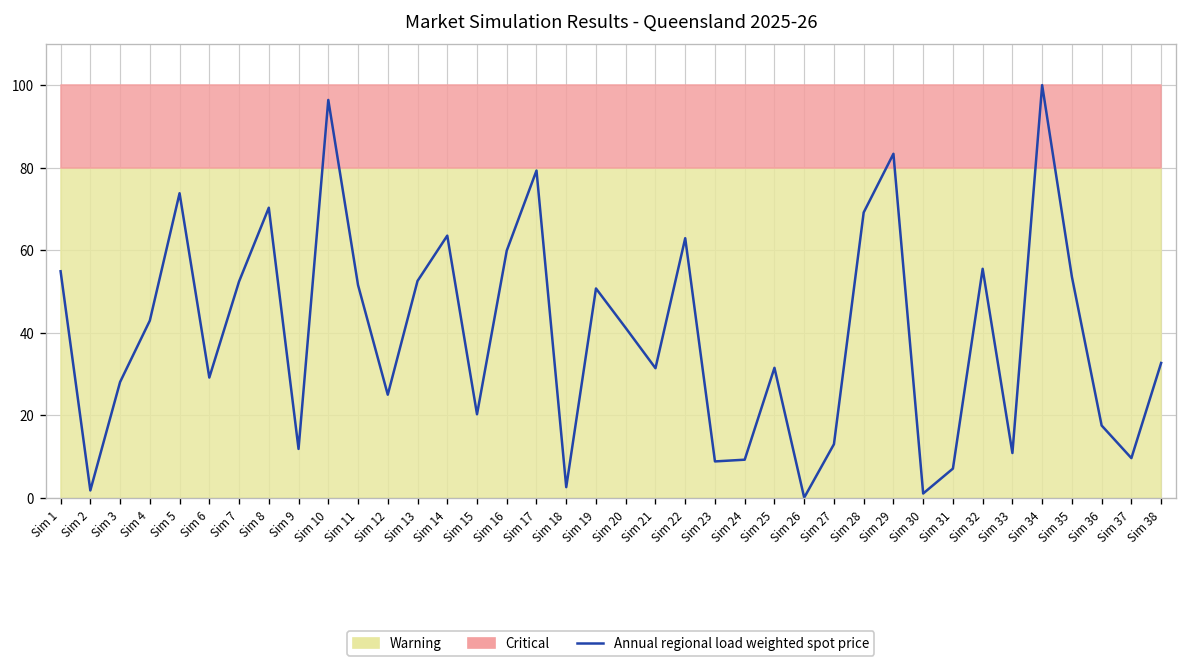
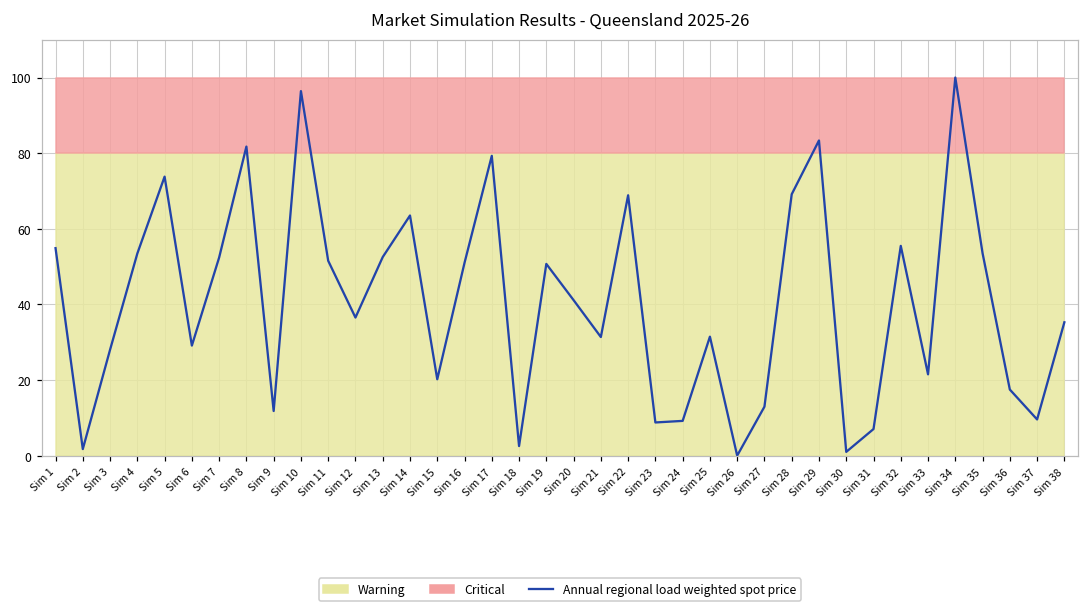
  {
    "Annual regional load weighted spot price": {
      "Sim 1": 55,
      "Sim 2": 2,
      "Sim 3": 28,
-     "Sim 4": 43,
+     "Sim 4": 53,
      "Sim 5": 74,
      "Sim 6": 29,
      "Sim 7": 52,
-     "Sim 8": 70,
+     "Sim 8": 82,
      "Sim 9": 12,
      "Sim 10": 96,
      "Sim 11": 52,
-     "Sim 12": 25,
+     "Sim 12": 37,
      "Sim 13": 53,
      "Sim 14": 64,
      "Sim 15": 20,
-     "Sim 16": 60,
+     "Sim 16": 51,
      "Sim 18": 3,
      "Sim 19": 51,
      "Sim 20": 41,
      "Sim 21": 31,
-     "Sim 22": 63,
+     "Sim 22": 69,
      "Sim 23": 9,
      "Sim 24": 9,
      "Sim 25": 31,
      "Sim 26": 0,
      "Sim 27": 13,
      "Sim 28": 69,
      "Sim 29": 83,
      "Sim 30": 1,
      "Sim 31": 7,
      "Sim 32": 55,
-     "Sim 33": 11,
+     "Sim 33": 22,
      "Sim 35": 54,
      "Sim 36": 17,
      "Sim 37": 10,
-     "Sim 38": 33
+     "Sim 38": 35
    },
    "Warning": {
      "Sim 1": 80,
      "Sim 2": 80,
      "Sim 3": 80,
      "Sim 4": 80,
      "Sim 5": 80,
      "Sim 6": 80,
      "Sim 7": 80,
      "Sim 8": 80,
      "Sim 9": 80,
      "Sim 10": 80,
      "Sim 11": 80,
      "Sim 12": 80,
      "Sim 13": 80,
      "Sim 14": 80,
      "Sim 15": 80,
      "Sim 16": 80,
      "Sim 18": 80,
      "Sim 19": 80,
      "Sim 20": 80,
      "Sim 21": 80,
      "Sim 22": 80,
      "Sim 23": 80,
      "Sim 24": 80,
      "Sim 25": 80,
      "Sim 26": 80,
      "Sim 27": 80,
      "Sim 28": 80,
      "Sim 29": 80,
      "Sim 30": 80,
      "Sim 31": 80,
      "Sim 32": 80,
      "Sim 33": 80,
      "Sim 34": 80,
      "Sim 35": 80,
      "Sim 36": 80,
      "Sim 37": 80,
      "Sim 38": 80
    }
  }
